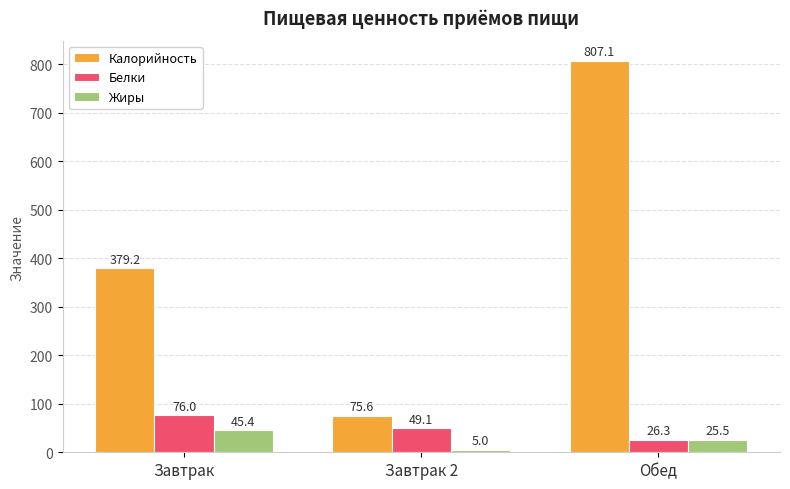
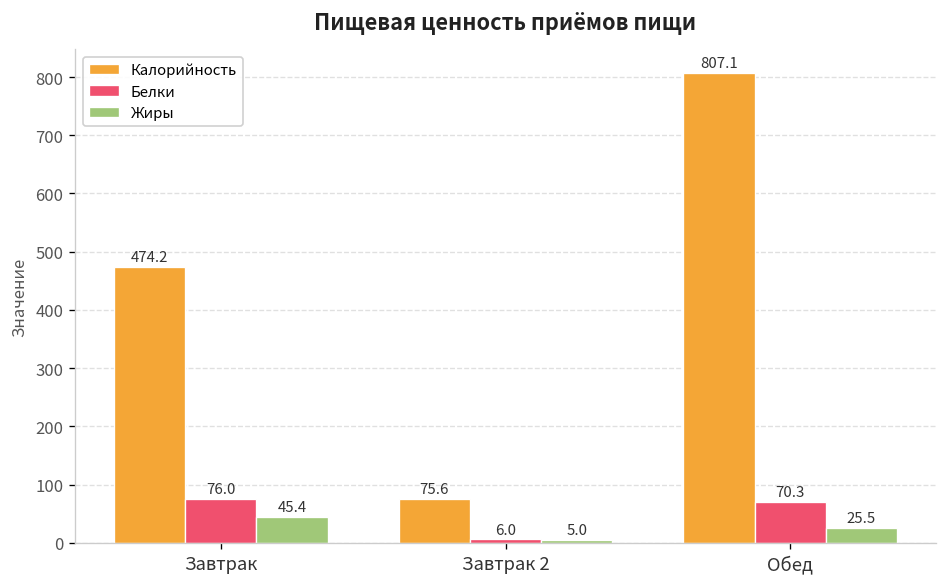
  {
    "Калорийность": {
-     "Завтрак": 379.2,
+     "Завтрак": 474.2,
      "Завтрак 2": 75.6,
      "Обед": 807.1
    },
    "Белки": {
      "Завтрак": 76.0,
-     "Завтрак 2": 49.1,
-     "Обед": 26.3
+     "Завтрак 2": 6.0,
+     "Обед": 70.3
    },
    "Жиры": {
      "Завтрак": 45.4,
      "Завтрак 2": 5.0,
      "Обед": 25.5
    }
  }
